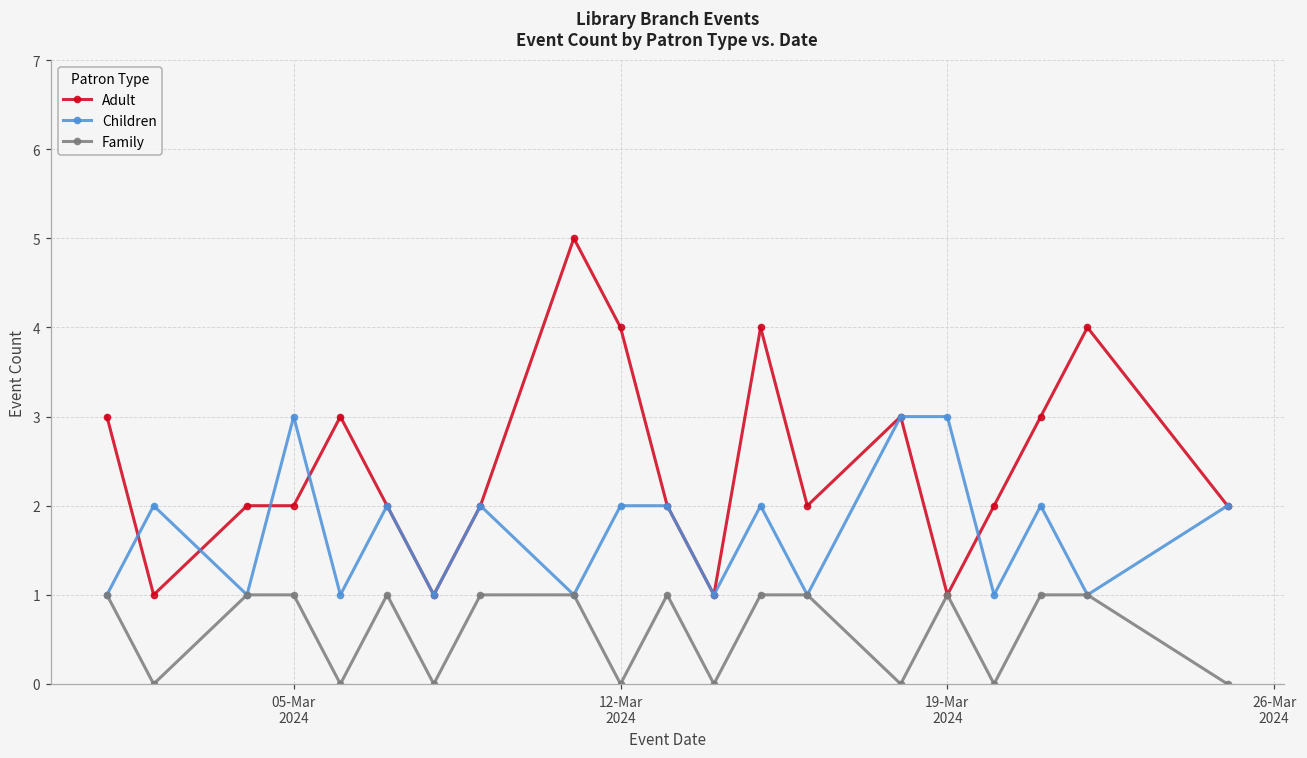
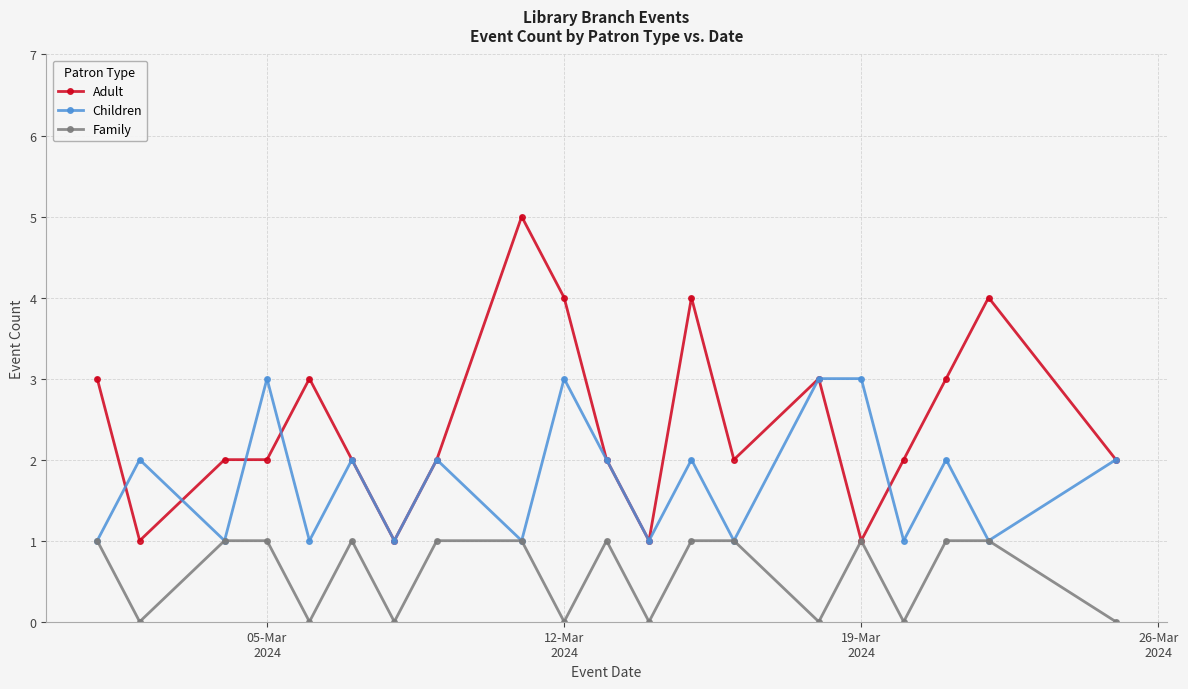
  {
    "Adult": {
      "05-Mar 2024": 2,
      "12-Mar 2024": 4
    },
    "Children": {
      "05-Mar 2024": 3,
-     "12-Mar 2024": 2,
+     "12-Mar 2024": 3,
      "19-Mar 2024": 3
    },
    "Family": {
      "05-Mar 2024": 1,
      "12-Mar 2024": 0
    }
  }
